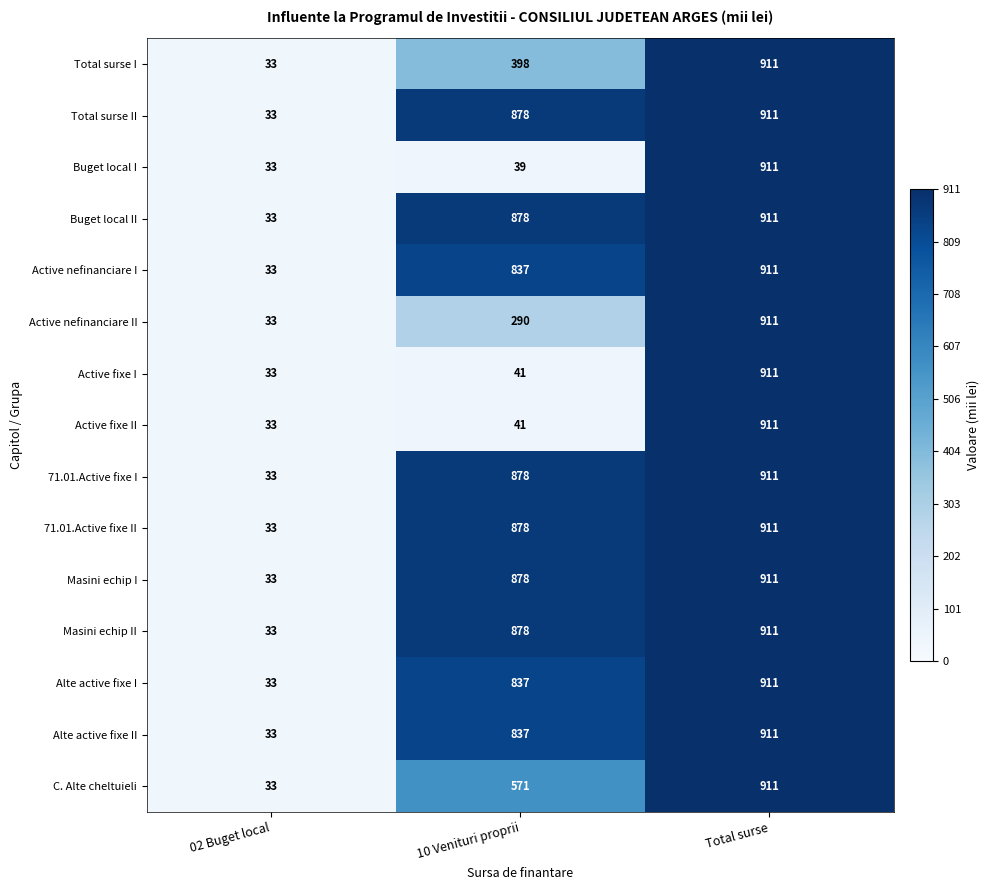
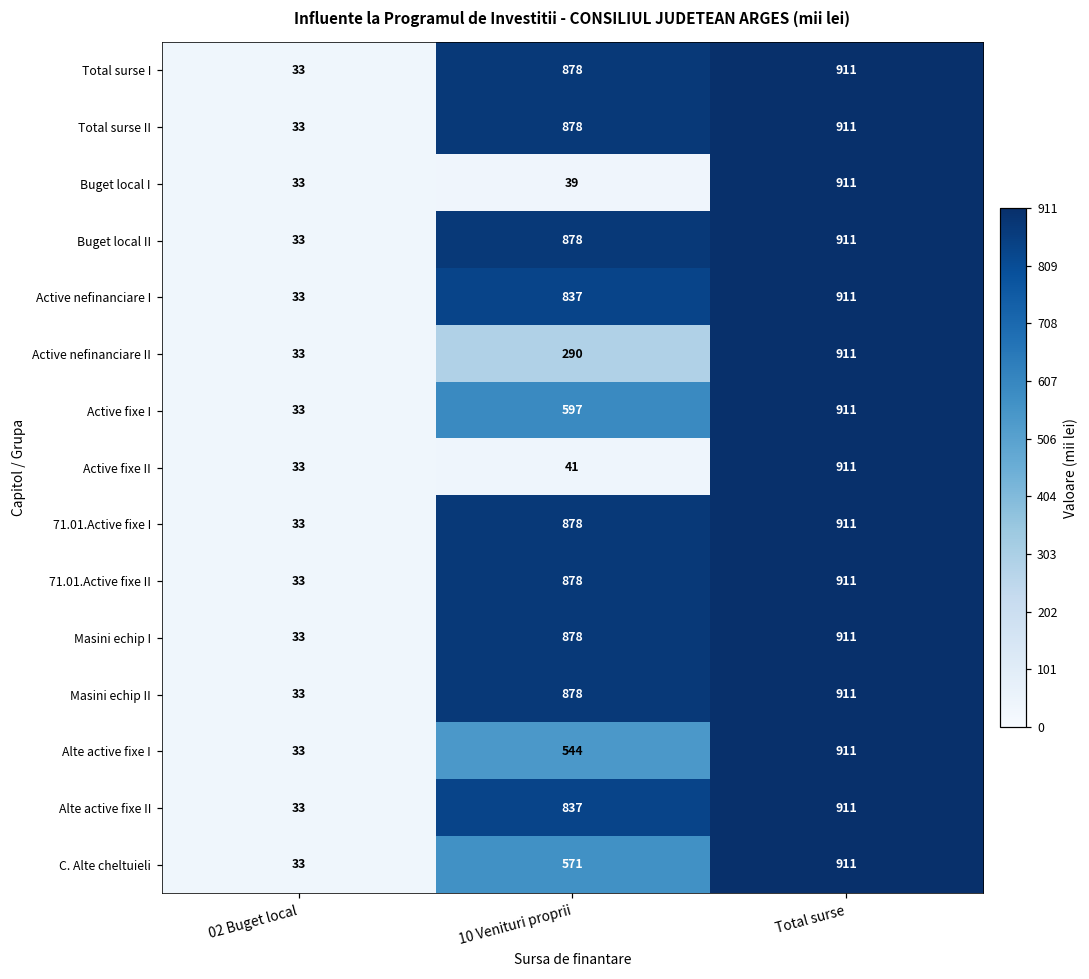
  {
    "Total surse I": {
      "02 Buget local": 33,
-     "10 Venituri proprii": 398,
+     "10 Venituri proprii": 878,
      "Total surse": 911
    },
    "Total surse II": {
      "02 Buget local": 33,
      "10 Venituri proprii": 878,
      "Total surse": 911
    },
    "Buget local I": {
      "02 Buget local": 33,
      "10 Venituri proprii": 39,
      "Total surse": 911
    },
    "Buget local II": {
      "02 Buget local": 33,
      "10 Venituri proprii": 878,
      "Total surse": 911
    },
    "Active nefinanciare I": {
      "02 Buget local": 33,
      "10 Venituri proprii": 837,
      "Total surse": 911
    },
    "Active nefinanciare II": {
      "02 Buget local": 33,
      "10 Venituri proprii": 290,
      "Total surse": 911
    },
    "Active fixe I": {
      "02 Buget local": 33,
-     "10 Venituri proprii": 41,
+     "10 Venituri proprii": 597,
      "Total surse": 911
    },
    "Active fixe II": {
      "02 Buget local": 33,
      "10 Venituri proprii": 41,
      "Total surse": 911
    },
    "71.01.Active fixe I": {
      "02 Buget local": 33,
      "10 Venituri proprii": 878,
      "Total surse": 911
    },
    "71.01.Active fixe II": {
      "02 Buget local": 33,
      "10 Venituri proprii": 878,
      "Total surse": 911
    },
    "Masini echip I": {
      "02 Buget local": 33,
      "10 Venituri proprii": 878,
      "Total surse": 911
    },
    "Masini echip II": {
      "02 Buget local": 33,
      "10 Venituri proprii": 878,
      "Total surse": 911
    },
    "Alte active fixe I": {
      "02 Buget local": 33,
-     "10 Venituri proprii": 837,
+     "10 Venituri proprii": 544,
      "Total surse": 911
    },
    "Alte active fixe II": {
      "02 Buget local": 33,
      "10 Venituri proprii": 837,
      "Total surse": 911
    },
    "C. Alte cheltuieli": {
      "02 Buget local": 33,
      "10 Venituri proprii": 571,
      "Total surse": 911
    }
  }
